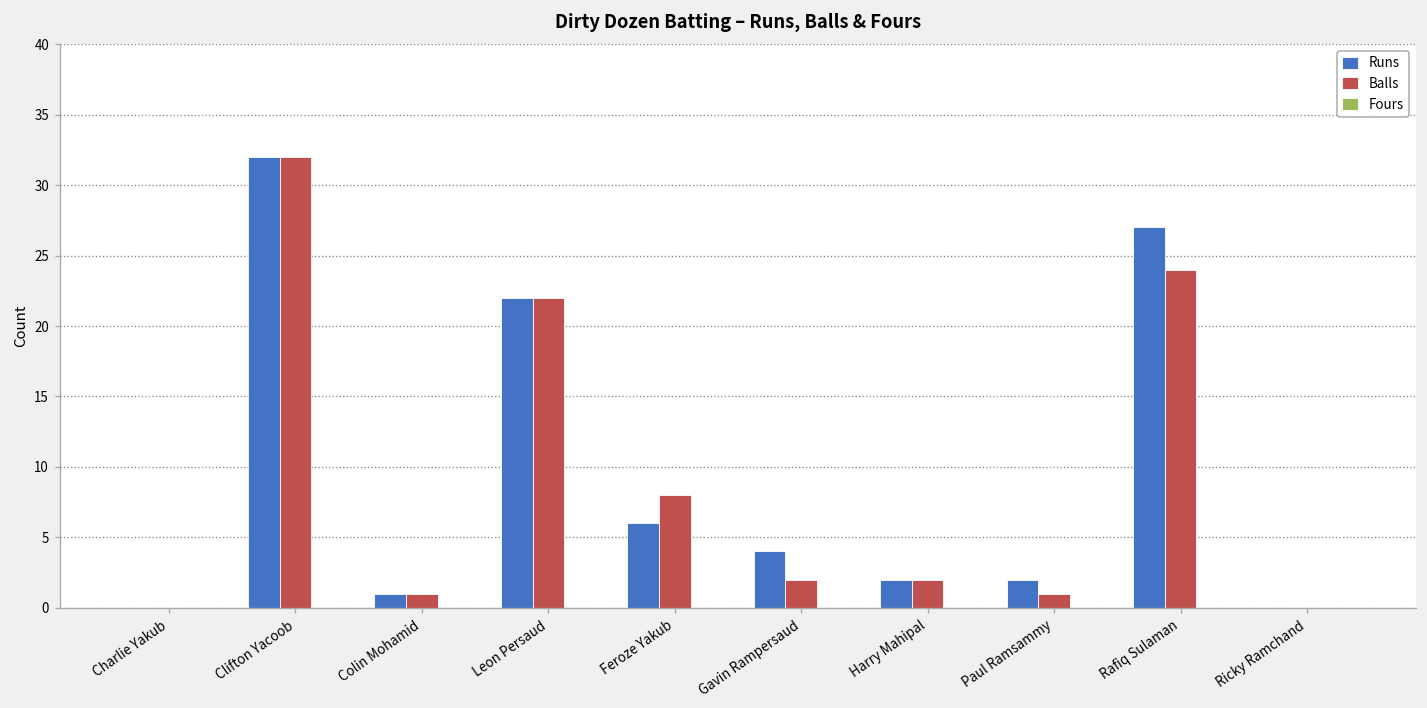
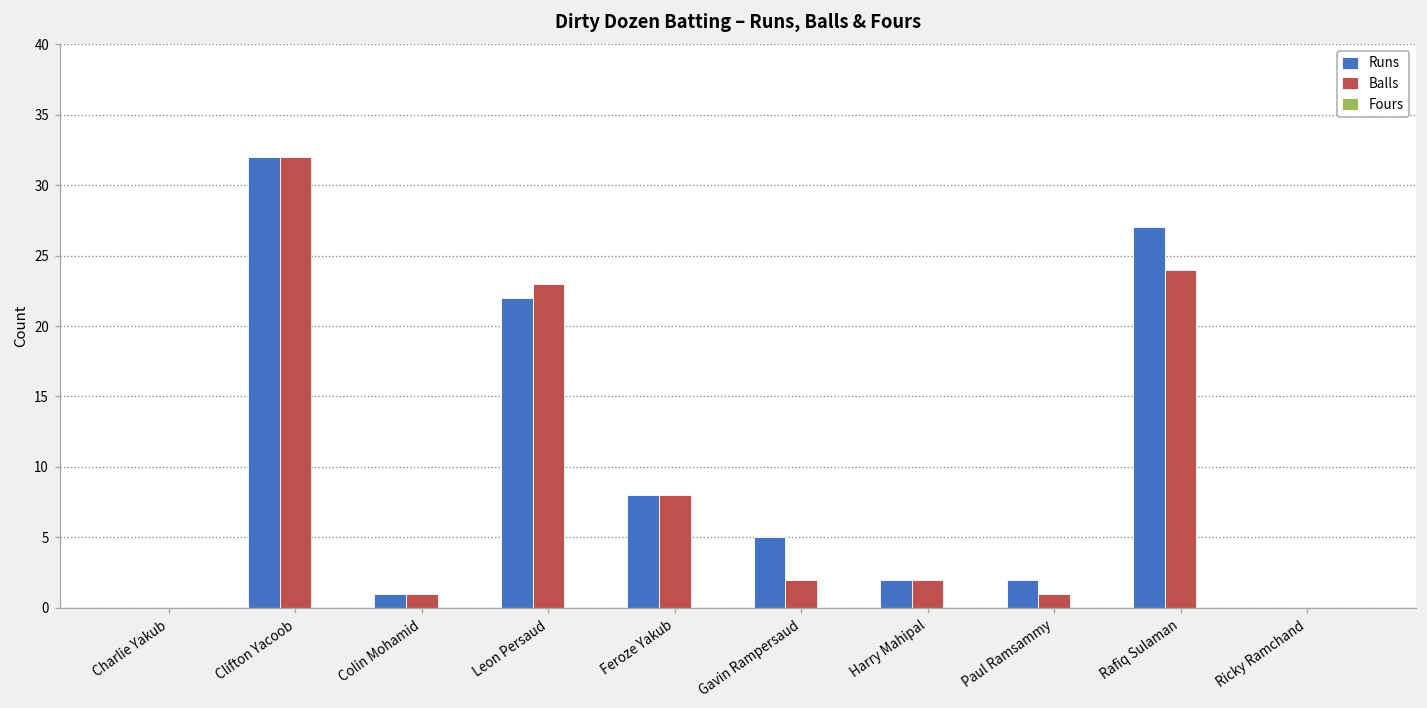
  {
    "Runs": {
      "Charlie Yakub": 0,
      "Clifton Yacoob": 32,
      "Colin Mohamid": 1,
      "Leon Persaud": 22,
-     "Feroze Yakub": 6,
-     "Gavin Rampersaud": 4,
+     "Feroze Yakub": 8,
+     "Gavin Rampersaud": 5,
      "Harry Mahipal": 2,
      "Paul Ramsammy": 2,
      "Rafiq Sulaman": 27,
      "Ricky Ramchand": 0
    },
    "Balls": {
      "Charlie Yakub": 0,
      "Clifton Yacoob": 32,
      "Colin Mohamid": 1,
-     "Leon Persaud": 22,
+     "Leon Persaud": 23,
      "Feroze Yakub": 8,
      "Gavin Rampersaud": 2,
      "Harry Mahipal": 2,
      "Paul Ramsammy": 1,
      "Rafiq Sulaman": 24,
      "Ricky Ramchand": 0
    },
    "Fours": {
      "Charlie Yakub": 0,
      "Clifton Yacoob": 0,
      "Colin Mohamid": 0,
      "Leon Persaud": 0,
      "Feroze Yakub": 0,
      "Gavin Rampersaud": 0,
      "Harry Mahipal": 0,
      "Paul Ramsammy": 0,
      "Rafiq Sulaman": 0,
      "Ricky Ramchand": 0
    }
  }
